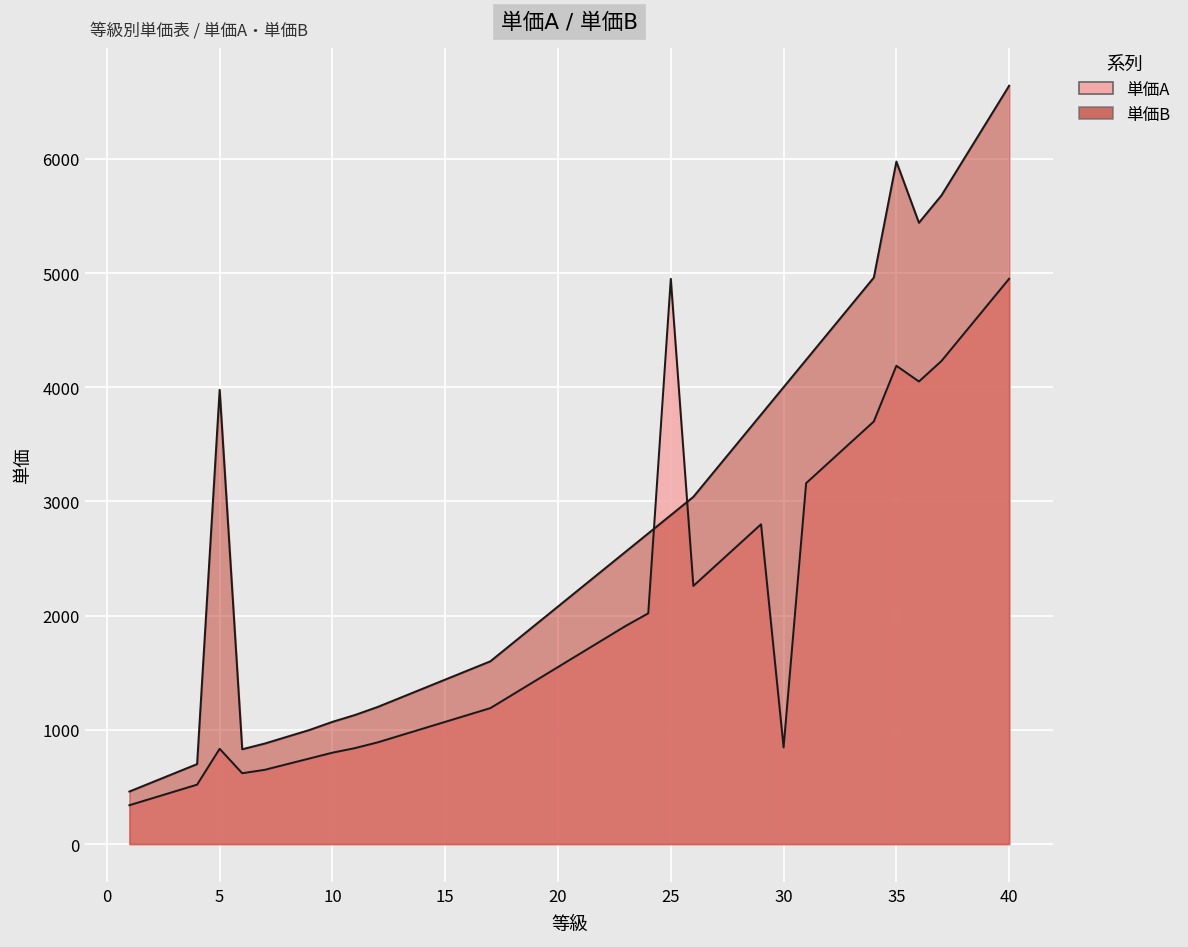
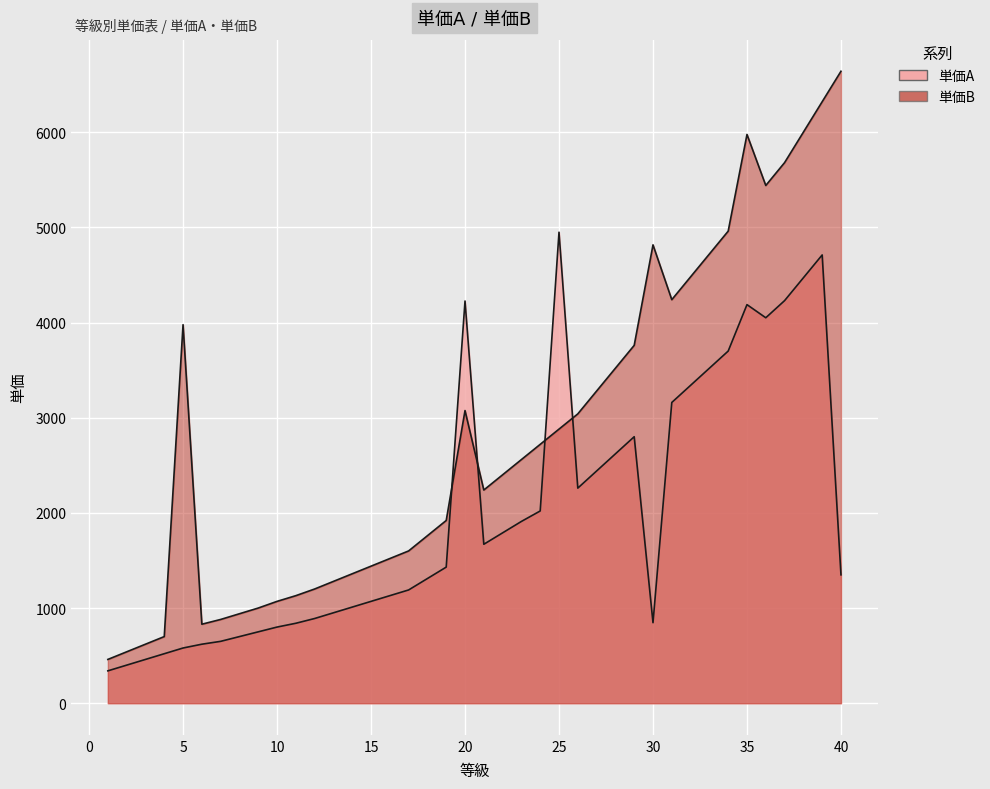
  {
    "単価A": {
-     "5": 800,
+     "5": 600,
      "10": 800,
      "15": 1100,
-     "20": 1600,
+     "20": 4200,
      "25": 4900,
      "30": 800,
      "35": 4200,
-     "40": 5000
+     "40": 1300
    },
    "単価B": {
      "5": 4000,
      "10": 1100,
      "15": 1400,
-     "20": 2100,
+     "20": 3100,
      "25": 2900,
-     "30": 4000,
+     "30": 4800,
      "35": 6000,
      "40": 6600
    }
  }
